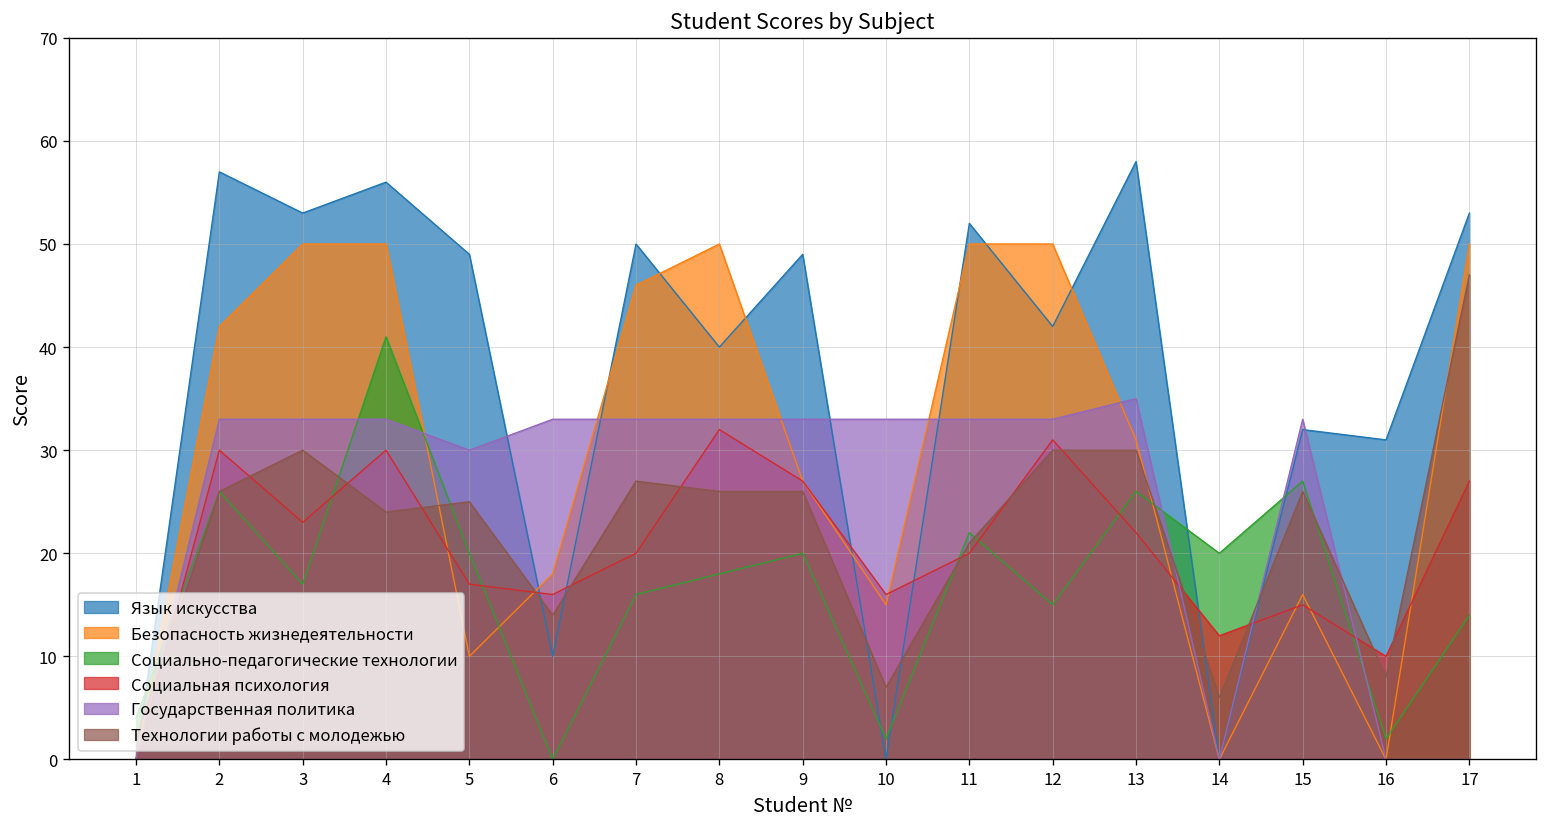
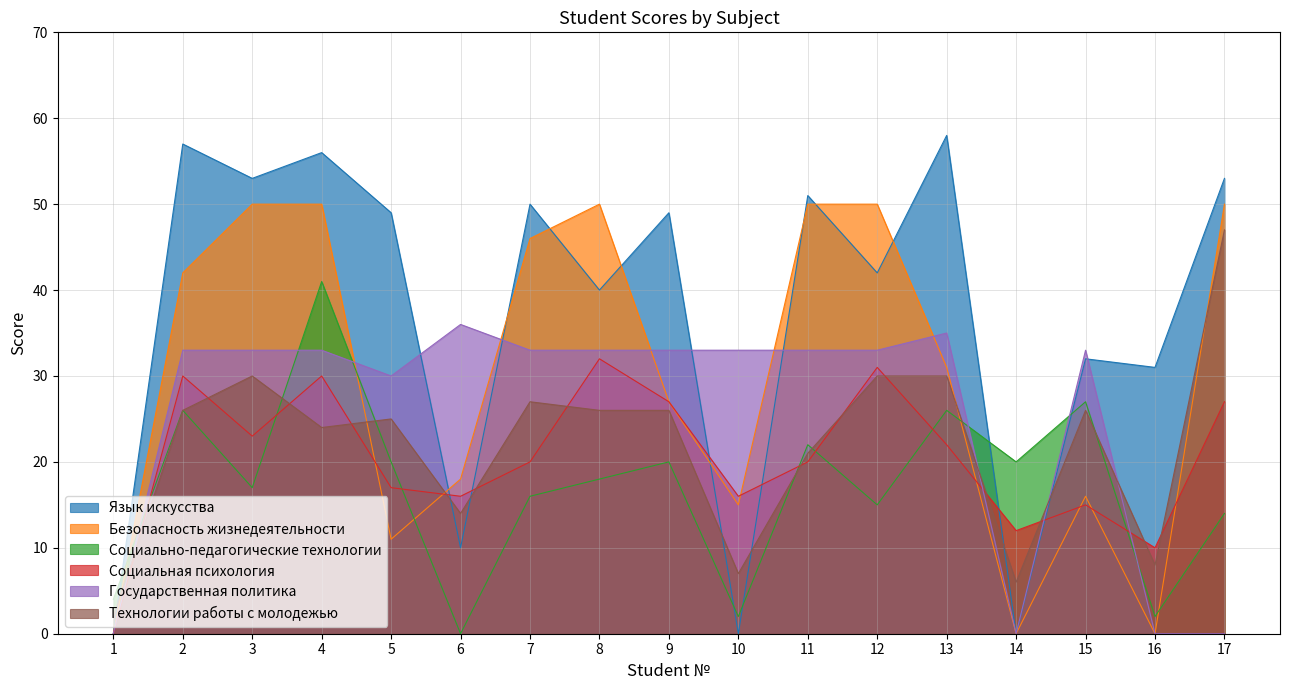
  {
    "Язык искусства": {
      "2": 57,
      "3": 53,
      "4": 56,
      "5": 49,
      "6": 10,
      "7": 50,
      "8": 40,
      "9": 49,
      "10": 0,
-     "11": 52,
+     "11": 51,
      "12": 42,
      "13": 58,
      "15": 32,
      "16": 31,
      "17": 53
    },
    "Безопасность жизнедеятельности": {
      "2": 42,
      "3": 50,
      "4": 50,
-     "5": 10,
+     "5": 11,
      "6": 18,
      "7": 46,
      "8": 50,
      "10": 15,
      "11": 50,
      "12": 50,
      "13": 31,
      "15": 16,
      "17": 50
    },
    "Социально-педагогические технологии": {
      "3": 17,
      "4": 41,
      "5": 20,
      "6": 0,
      "7": 16,
      "8": 18,
      "9": 20,
      "10": 2,
      "11": 22,
      "12": 15,
      "13": 26,
      "14": 20,
      "15": 27,
      "16": 2,
      "17": 14
    },
    "Социальная психология": {
      "2": 30,
      "3": 23,
      "4": 30,
      "5": 17,
      "6": 16,
      "7": 20,
      "8": 32,
      "10": 16,
      "11": 20,
      "12": 31,
      "13": 22,
      "14": 12,
      "15": 15,
      "16": 10,
      "17": 27
    },
    "Государственная политика": {
      "2": 33,
      "3": 33,
      "4": 33,
      "5": 30,
-     "6": 33,
+     "6": 36,
      "7": 33,
      "8": 33,
      "9": 33,
      "10": 33,
      "11": 33,
      "12": 33,
      "13": 35,
      "15": 33,
      "17": 0
    },
    "Технологии работы с молодежью": {
      "3": 30,
      "4": 24,
      "5": 25,
      "6": 14,
      "7": 27,
      "8": 26,
      "9": 26,
      "10": 7,
      "11": 21,
      "12": 30,
      "13": 30,
      "14": 6,
      "15": 26,
      "16": 8,
      "17": 47
    }
  }
